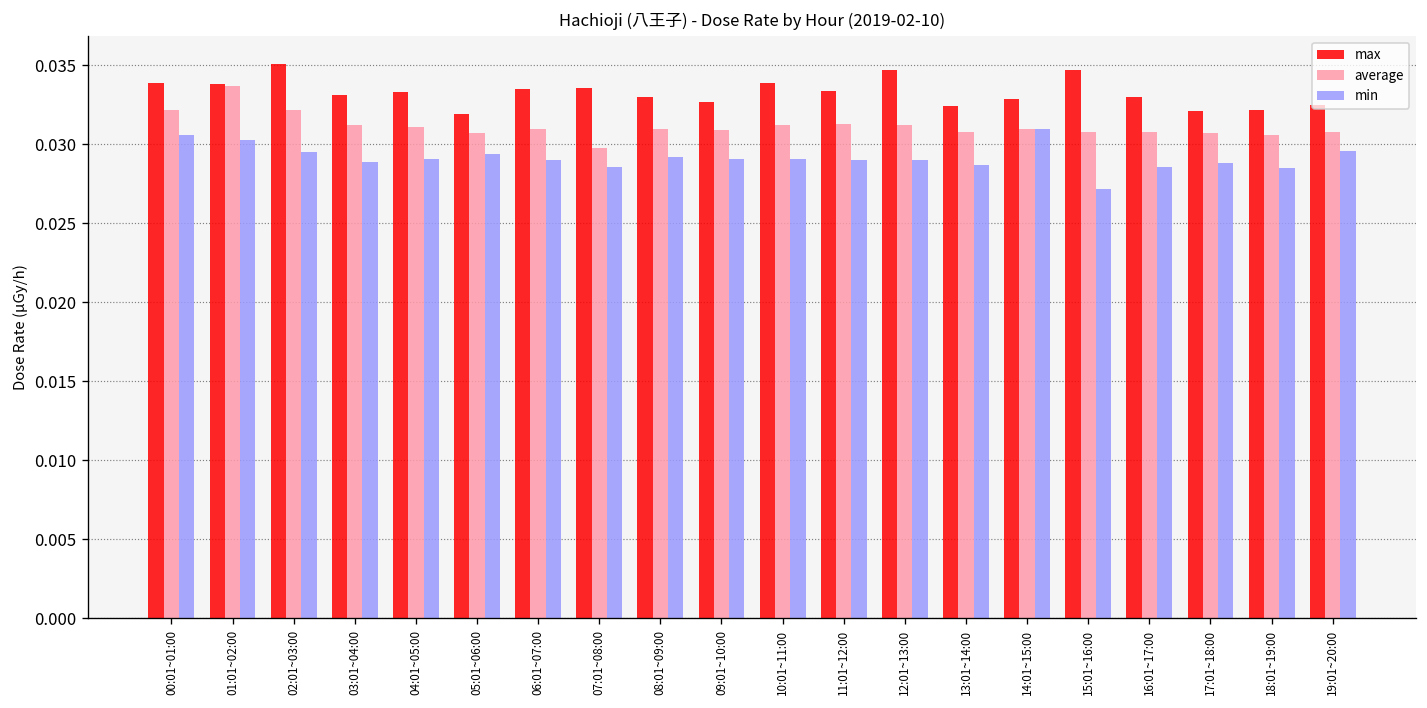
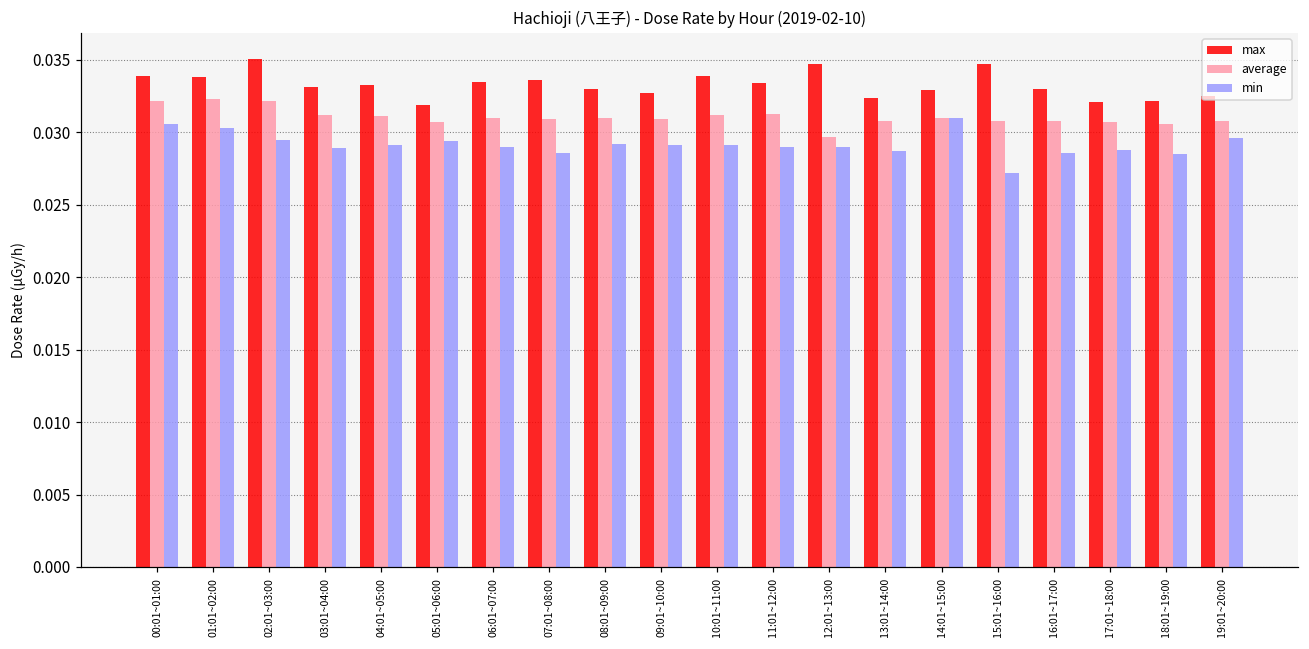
  {
    "max": {
      "00:01~01:00": 0.0339,
      "01:01~02:00": 0.0338,
      "02:01~03:00": 0.0351,
      "03:01~04:00": 0.0331,
      "04:01~05:00": 0.0333,
      "05:01~06:00": 0.0319,
      "06:01~07:00": 0.0335,
      "07:01~08:00": 0.0336,
      "08:01~09:00": 0.0330,
      "09:01~10:00": 0.0327,
      "10:01~11:00": 0.0339,
      "11:01~12:00": 0.0334,
      "12:01~13:00": 0.0347,
      "13:01~14:00": 0.0324,
      "14:01~15:00": 0.0329,
      "15:01~16:00": 0.0347,
      "16:01~17:00": 0.0330,
      "17:01~18:00": 0.0321,
      "18:01~19:00": 0.0322,
      "19:01~20:00": 0.0325
    },
    "average": {
      "00:01~01:00": 0.0322,
-     "01:01~02:00": 0.0337,
+     "01:01~02:00": 0.0323,
      "02:01~03:00": 0.0322,
      "03:01~04:00": 0.0312,
      "04:01~05:00": 0.0311,
      "05:01~06:00": 0.0307,
      "06:01~07:00": 0.0310,
-     "07:01~08:00": 0.0298,
+     "07:01~08:00": 0.0309,
      "08:01~09:00": 0.0310,
      "09:01~10:00": 0.0309,
      "10:01~11:00": 0.0312,
      "11:01~12:00": 0.0313,
-     "12:01~13:00": 0.0312,
+     "12:01~13:00": 0.0297,
      "13:01~14:00": 0.0308,
      "14:01~15:00": 0.0310,
      "15:01~16:00": 0.0308,
      "16:01~17:00": 0.0308,
      "17:01~18:00": 0.0307,
      "18:01~19:00": 0.0306,
      "19:01~20:00": 0.0308
    },
    "min": {
      "00:01~01:00": 0.0306,
      "01:01~02:00": 0.0303,
      "02:01~03:00": 0.0295,
      "03:01~04:00": 0.0289,
      "04:01~05:00": 0.0291,
      "05:01~06:00": 0.0294,
      "06:01~07:00": 0.0290,
      "07:01~08:00": 0.0286,
      "08:01~09:00": 0.0292,
      "09:01~10:00": 0.0291,
      "10:01~11:00": 0.0291,
      "11:01~12:00": 0.0290,
      "12:01~13:00": 0.0290,
      "13:01~14:00": 0.0287,
      "14:01~15:00": 0.0310,
      "15:01~16:00": 0.0272,
      "16:01~17:00": 0.0286,
      "17:01~18:00": 0.0288,
      "18:01~19:00": 0.0285,
      "19:01~20:00": 0.0296
    }
  }
